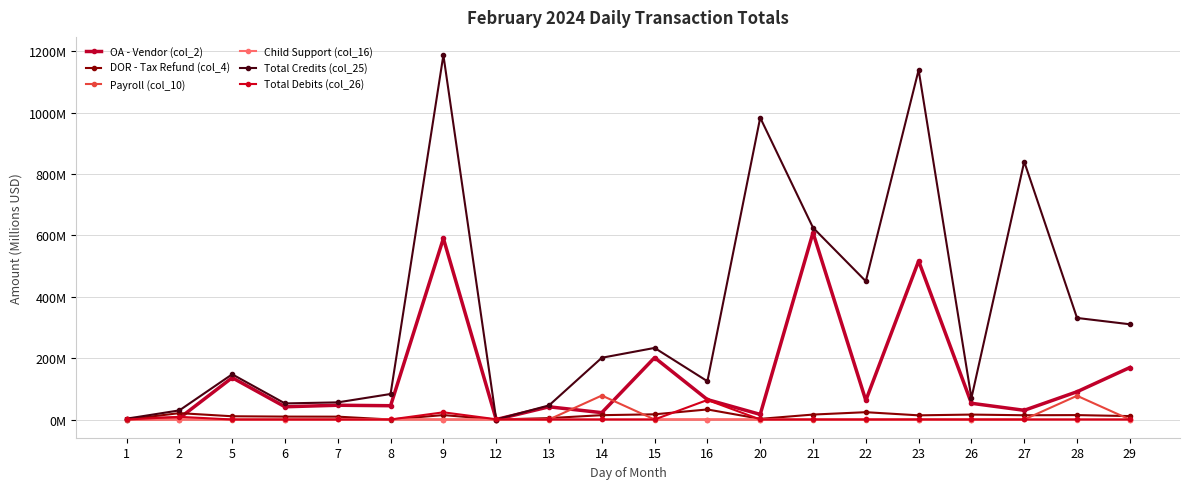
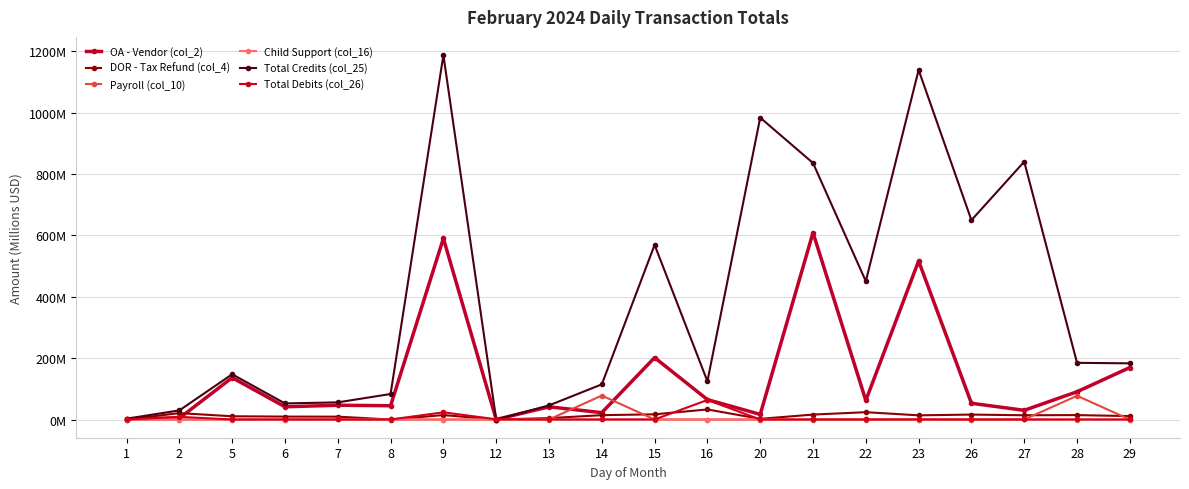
  {
    "DOR - Tax Refund (col_4)": {
      "2": 20000000,
      "5": 10000000,
      "6": 10000000,
      "7": 10000000,
      "9": 10000000,
      "15": 20000000,
      "16": 30000000,
      "21": 20000000,
      "22": 20000000,
      "23": 10000000,
      "26": 20000000,
      "27": 10000000,
      "28": 10000000,
      "29": 10000000
    },
    "Payroll (col_10)": {
      "14": 80000000,
      "28": 80000000
    },
    "Total Credits (col_25)": {
      "2": 30000000,
      "5": 150000000,
      "6": 50000000,
      "7": 60000000,
      "8": 80000000,
      "9": 1190000000,
-     "14": 200000000,
-     "15": 230000000,
+     "14": 110000000,
+     "15": 570000000,
      "16": 120000000,
      "20": 980000000,
-     "21": 620000000,
+     "21": 840000000,
      "22": 450000000,
      "23": 1140000000,
-     "26": 70000000,
+     "26": 650000000,
      "27": 840000000,
-     "28": 330000000,
-     "29": 310000000
+     "28": 180000000,
+     "29": 180000000
    }
  }
